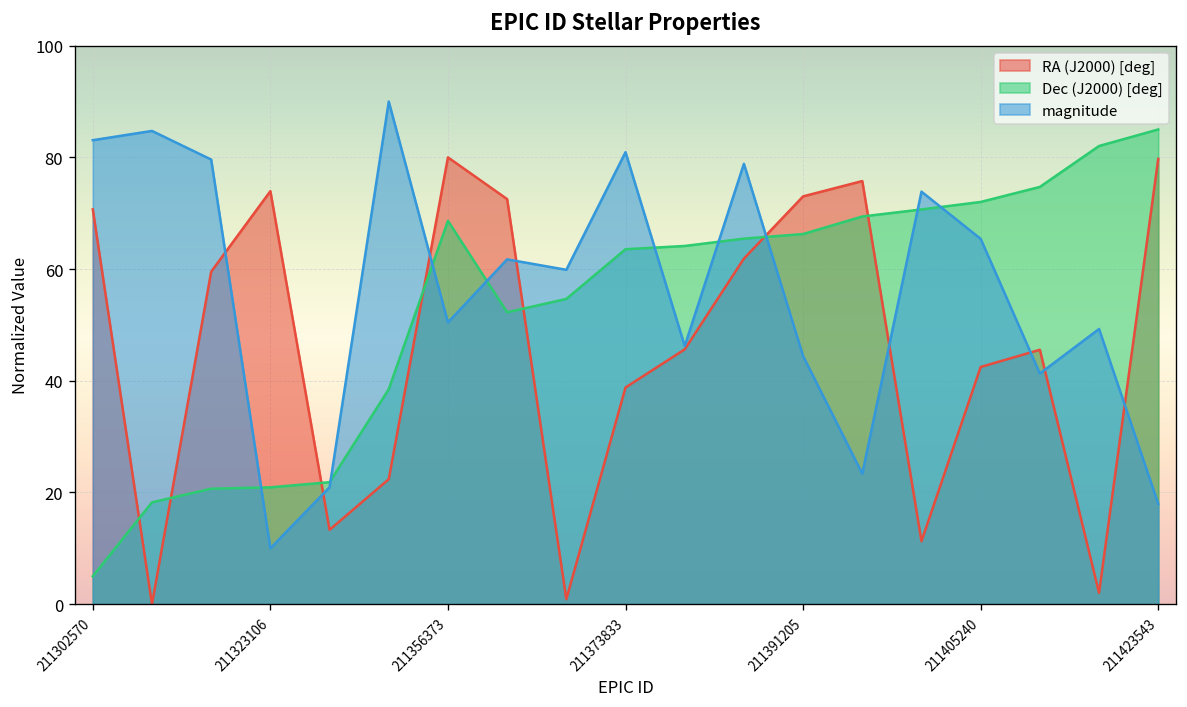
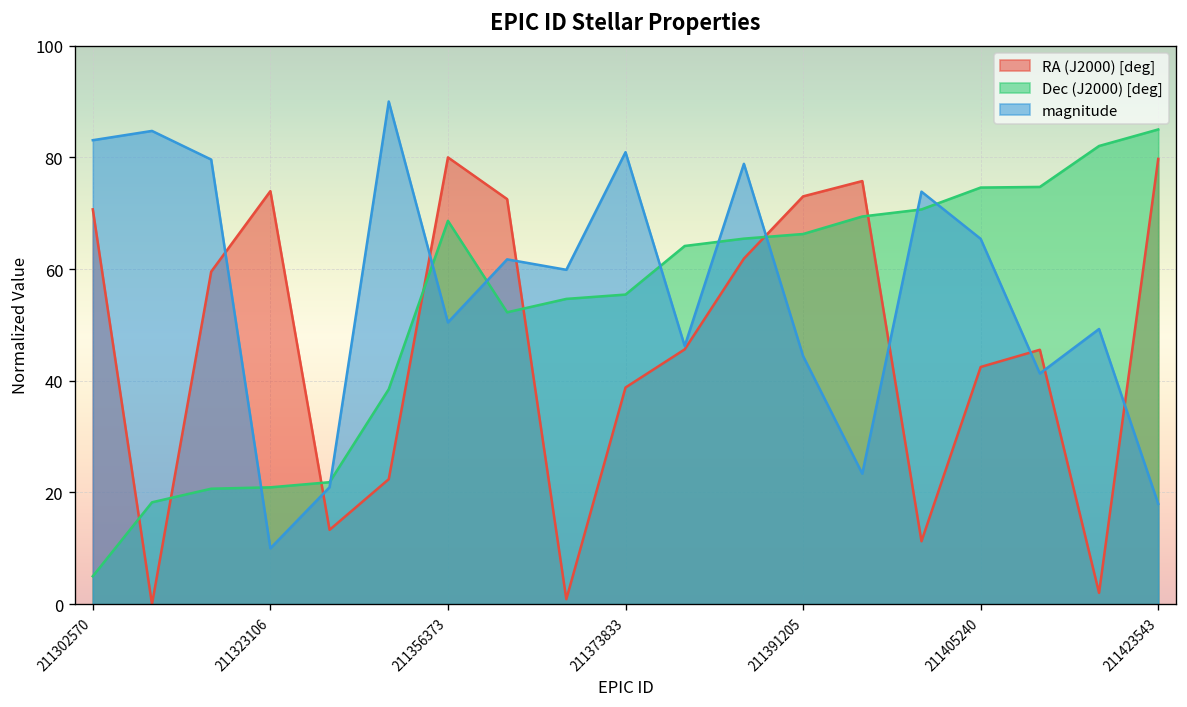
  {
    "RA (J2000) [deg]": {
      "211302570": 71,
      "211323106": 74,
      "211356373": 80,
      "211373833": 39,
      "211391205": 73,
      "211405240": 42,
      "211423543": 80
    },
    "Dec (J2000) [deg]": {
      "211302570": 5,
      "211323106": 21,
      "211356373": 69,
-     "211373833": 64,
+     "211373833": 55,
      "211391205": 66,
-     "211405240": 72,
+     "211405240": 75,
      "211423543": 85
    },
    "magnitude": {
      "211302570": 83,
      "211323106": 10,
      "211356373": 50,
      "211373833": 81,
      "211391205": 44,
      "211405240": 65,
      "211423543": 18
    }
  }
